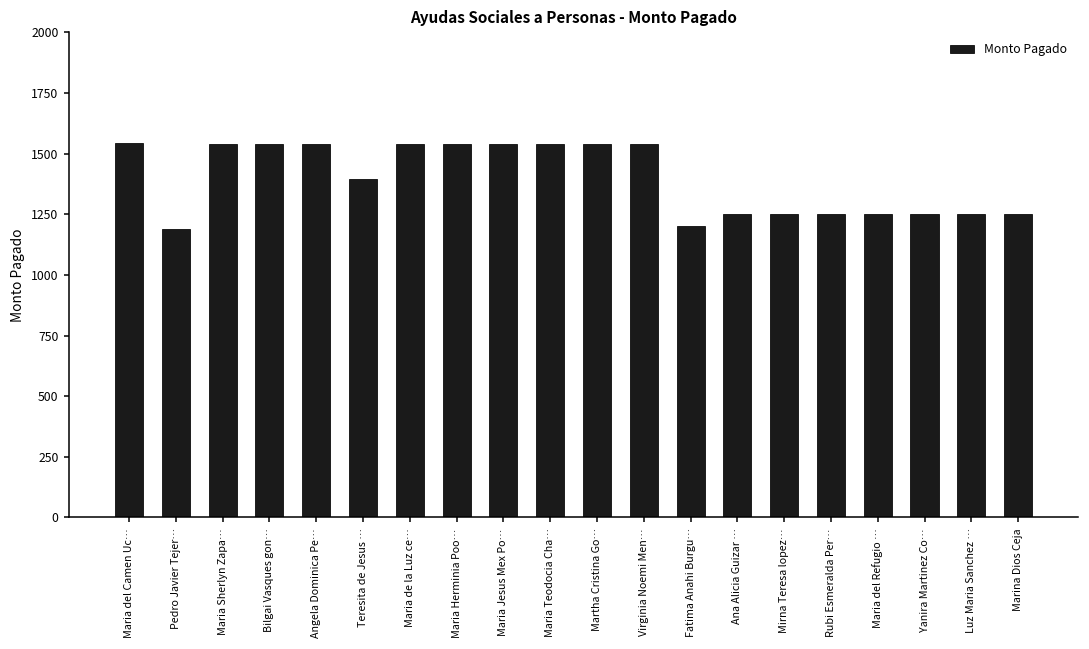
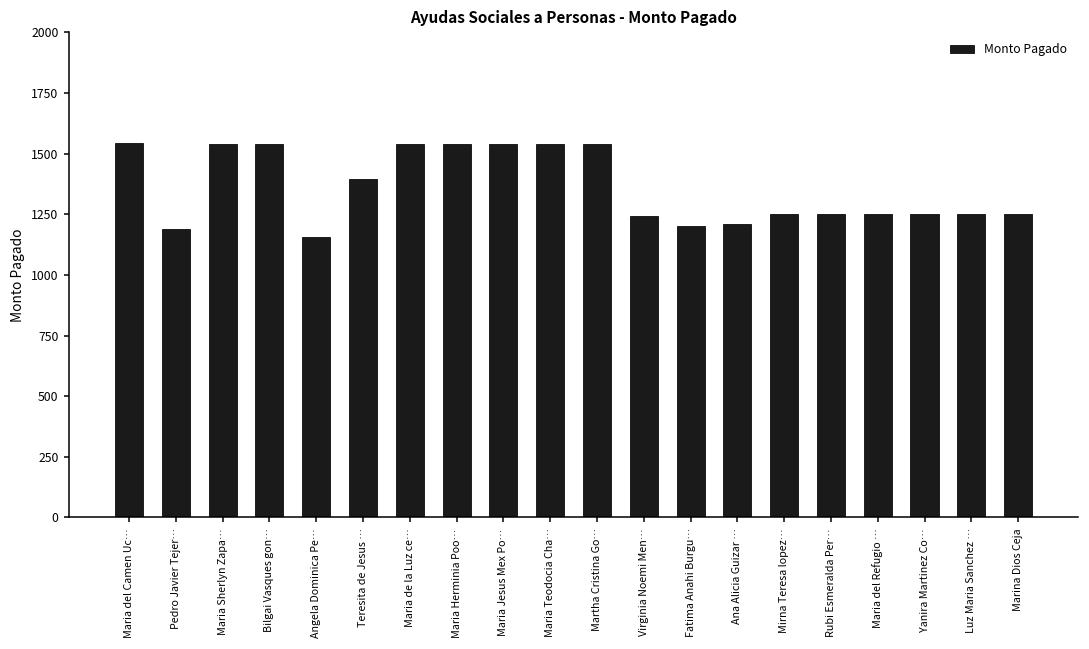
  {
    "Maria del Camen Uc…": 1540,
    "Pedro Javier Tejer…": 1190,
    "Maria Sherlyn Zapa…": 1540,
    "Bilgai Vasques gon…": 1540,
-   "Angela Dominica Pe…": 1540,
+   "Angela Dominica Pe…": 1160,
    "Teresita de Jesus …": 1400,
    "Maria de la Luz ce…": 1540,
    "Maria Herminia Poo…": 1540,
    "Maria Jesus Mex Po…": 1540,
    "Maria Teodocia Cha…": 1540,
    "Martha Cristina Go…": 1540,
-   "Virginia Noemi Men…": 1540,
+   "Virginia Noemi Men…": 1240,
    "Fatima Anahi Burgu…": 1200,
-   "Ana Alicia Guizar …": 1250,
+   "Ana Alicia Guizar …": 1210,
    "Mirna Teresa lopez…": 1250,
    "Rubi Esmeralda Per…": 1250,
    "Maria del Refugio …": 1250,
    "Yanira Martinez Co…": 1250,
    "Luz Maria Sanchez …": 1250,
    "Marina Dios Ceja": 1250
  }
